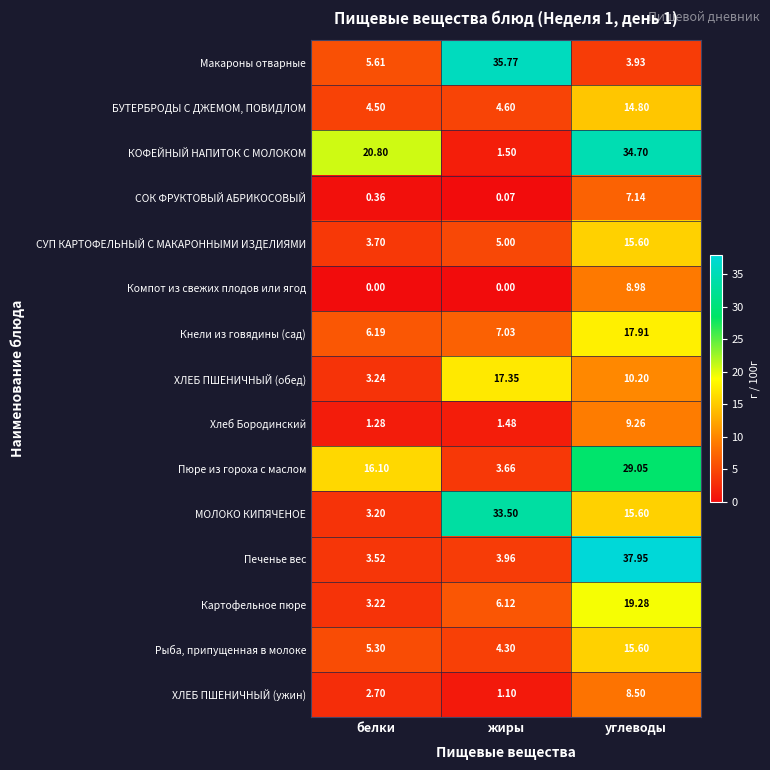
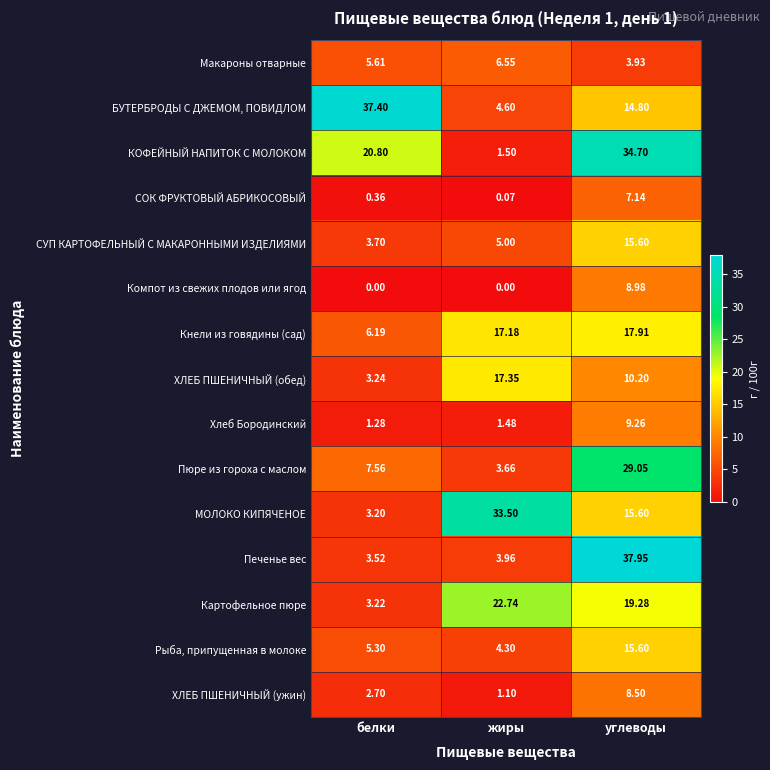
  {
    "Макароны отварные": {
      "белки": 5.61,
-     "жиры": 35.77,
+     "жиры": 6.55,
      "углеводы": 3.93
    },
    "БУТЕРБРОДЫ С ДЖЕМОМ, ПОВИДЛОМ": {
-     "белки": 4.50,
+     "белки": 37.40,
      "жиры": 4.60,
      "углеводы": 14.80
    },
    "КОФЕЙНЫЙ НАПИТОК С МОЛОКОМ": {
      "белки": 20.80,
      "жиры": 1.50,
      "углеводы": 34.70
    },
    "СОК ФРУКТОВЫЙ АБРИКОСОВЫЙ": {
      "белки": 0.36,
      "жиры": 0.07,
      "углеводы": 7.14
    },
    "СУП КАРТОФЕЛЬНЫЙ С МАКАРОННЫМИ ИЗДЕЛИЯМИ": {
      "белки": 3.70,
      "жиры": 5.00,
      "углеводы": 15.60
    },
    "Компот из свежих плодов или ягод": {
      "белки": 0.00,
      "жиры": 0.00,
      "углеводы": 8.98
    },
    "Кнели из говядины (сад)": {
      "белки": 6.19,
-     "жиры": 7.03,
+     "жиры": 17.18,
      "углеводы": 17.91
    },
    "ХЛЕБ ПШЕНИЧНЫЙ (обед)": {
      "белки": 3.24,
      "жиры": 17.35,
      "углеводы": 10.20
    },
    "Хлеб Бородинский": {
      "белки": 1.28,
      "жиры": 1.48,
      "углеводы": 9.26
    },
    "Пюре из гороха с маслом": {
-     "белки": 16.10,
+     "белки": 7.56,
      "жиры": 3.66,
      "углеводы": 29.05
    },
    "МОЛОКО КИПЯЧЕНОЕ": {
      "белки": 3.20,
      "жиры": 33.50,
      "углеводы": 15.60
    },
    "Печенье вес": {
      "белки": 3.52,
      "жиры": 3.96,
      "углеводы": 37.95
    },
    "Картофельное пюре": {
      "белки": 3.22,
-     "жиры": 6.12,
+     "жиры": 22.74,
      "углеводы": 19.28
    },
    "Рыба, припущенная в молоке": {
      "белки": 5.30,
      "жиры": 4.30,
      "углеводы": 15.60
    },
    "ХЛЕБ ПШЕНИЧНЫЙ (ужин)": {
      "белки": 2.70,
      "жиры": 1.10,
      "углеводы": 8.50
    }
  }
